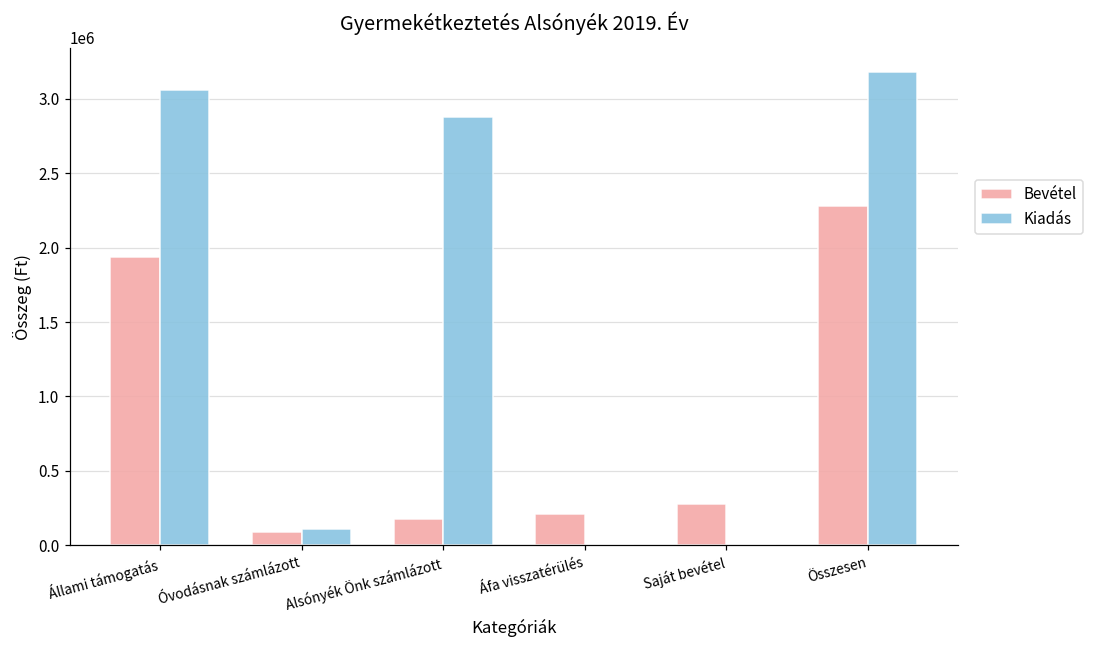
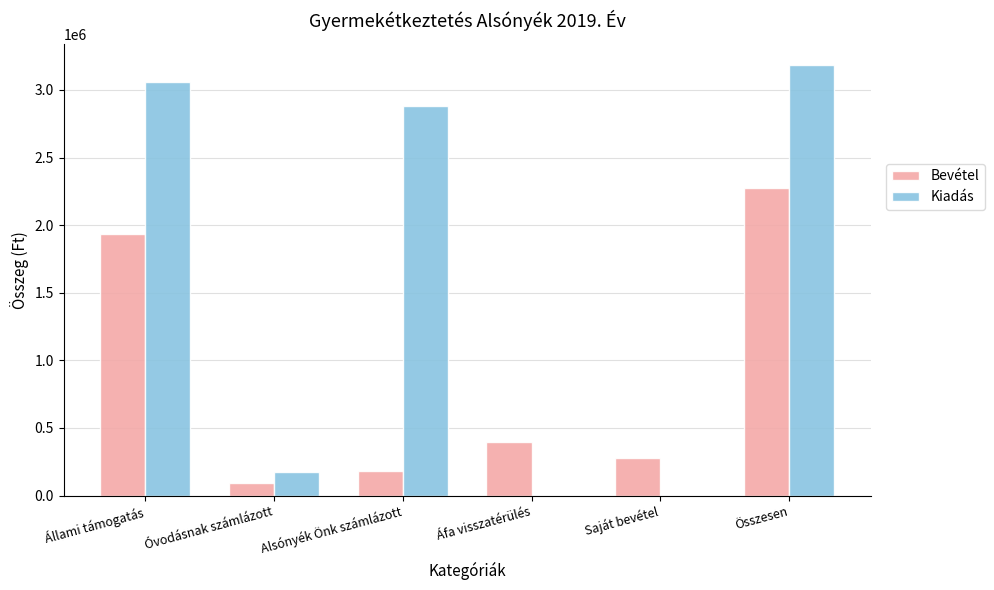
  {
    "Bevétel": {
      "Állami támogatás": 1930000,
      "Óvodásnak számlázott": 90000,
      "Alsónyék Önk számlázott": 180000,
-     "Áfa visszatérülés": 210000,
+     "Áfa visszatérülés": 400000,
      "Saját bevétel": 280000,
      "Összesen": 2280000
    },
    "Kiadás": {
      "Állami támogatás": 3060000,
-     "Óvodásnak számlázott": 110000,
+     "Óvodásnak számlázott": 180000,
      "Alsónyék Önk számlázott": 2880000,
      "Áfa visszatérülés": 0,
      "Saját bevétel": 0,
      "Összesen": 3180000
    }
  }
